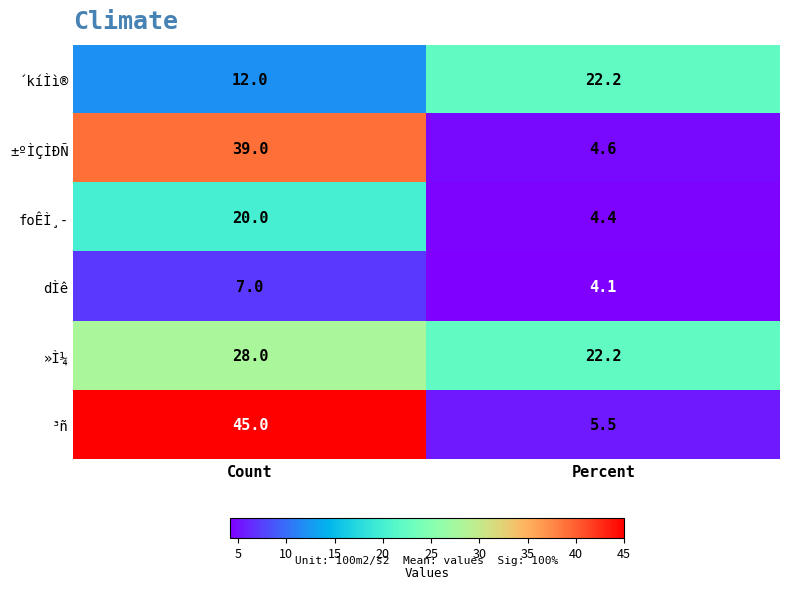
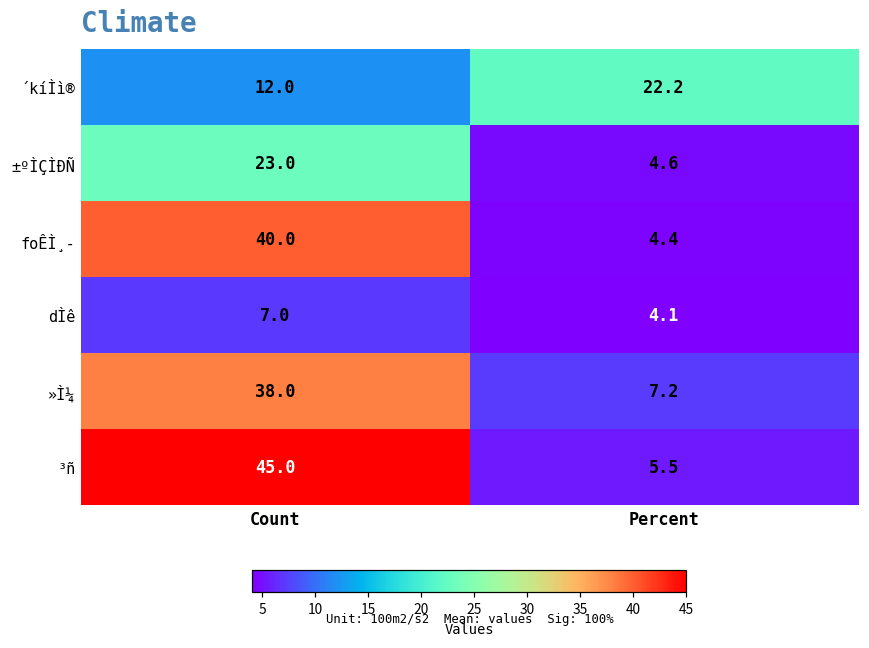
  {
    "´kíÌì®": {
      "Count": 12.0,
      "Percent": 22.2
    },
    "±ºÌÇÌÐÑ": {
-     "Count": 39.0,
+     "Count": 23.0,
      "Percent": 4.6
    },
    "foÊÌ¸­": {
-     "Count": 20.0,
+     "Count": 40.0,
      "Percent": 4.4
    },
    "dÌê": {
      "Count": 7.0,
      "Percent": 4.1
    },
    "»Ì¼": {
-     "Count": 28.0,
-     "Percent": 22.2
+     "Count": 38.0,
+     "Percent": 7.2
    },
    "³ñ": {
      "Count": 45.0,
      "Percent": 5.5
    }
  }
